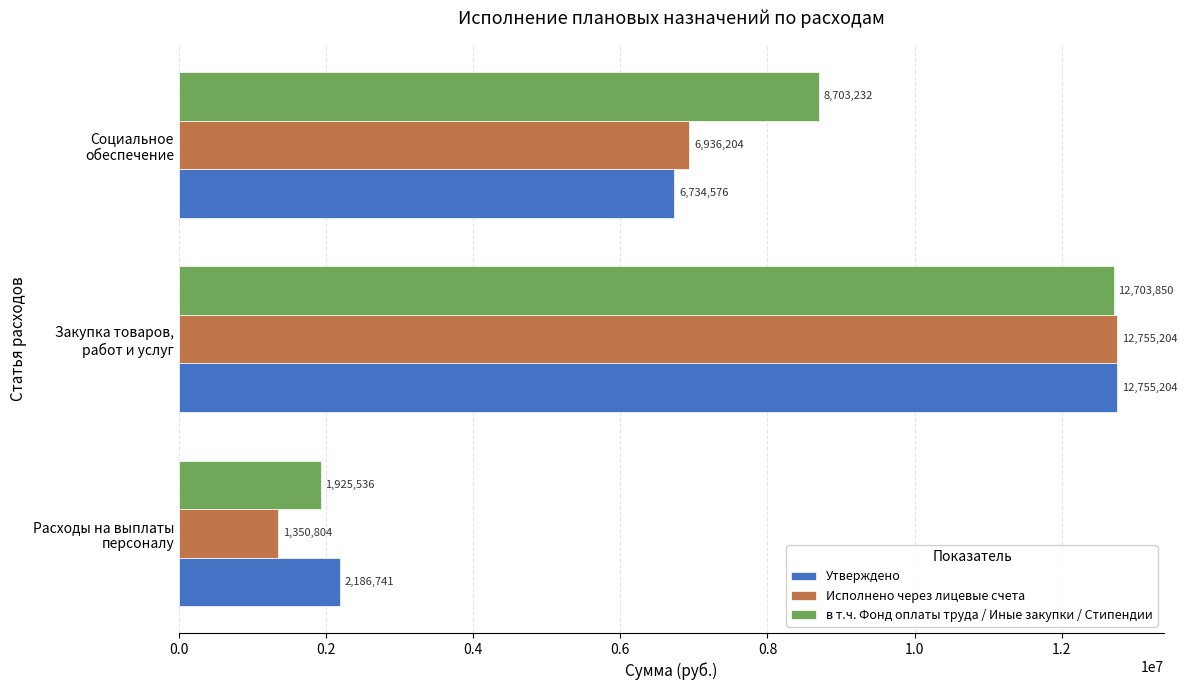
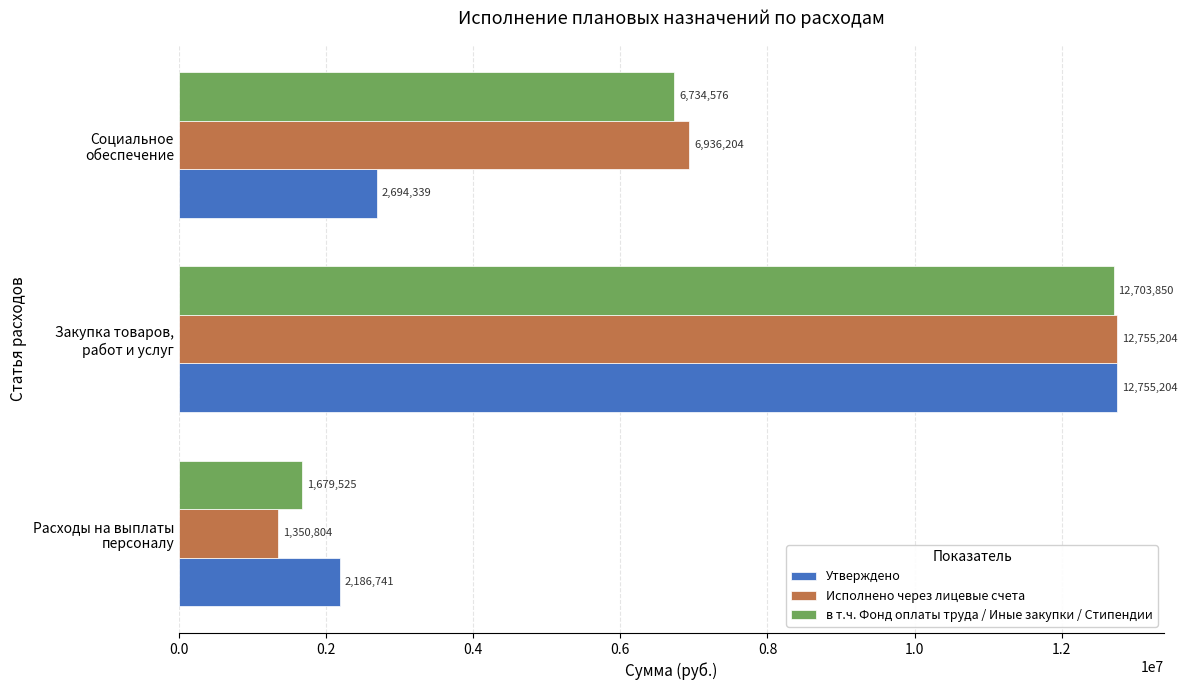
  {
    "Утверждено": {
-     "Социальное обеспечение": "6,734,576",
+     "Социальное обеспечение": "2,694,339",
      "Закупка товаров, работ и услуг": "12,755,204",
      "Расходы на выплаты персоналу": "2,186,741"
    },
    "Исполнено через лицевые счета": {
      "Социальное обеспечение": "6,936,204",
      "Закупка товаров, работ и услуг": "12,755,204",
      "Расходы на выплаты персоналу": "1,350,804"
    },
    "в т.ч. Фонд оплаты труда / Иные закупки / Стипендии": {
-     "Социальное обеспечение": "8,703,232",
+     "Социальное обеспечение": "6,734,576",
      "Закупка товаров, работ и услуг": "12,703,850",
-     "Расходы на выплаты персоналу": "1,925,536"
+     "Расходы на выплаты персоналу": "1,679,525"
    }
  }
